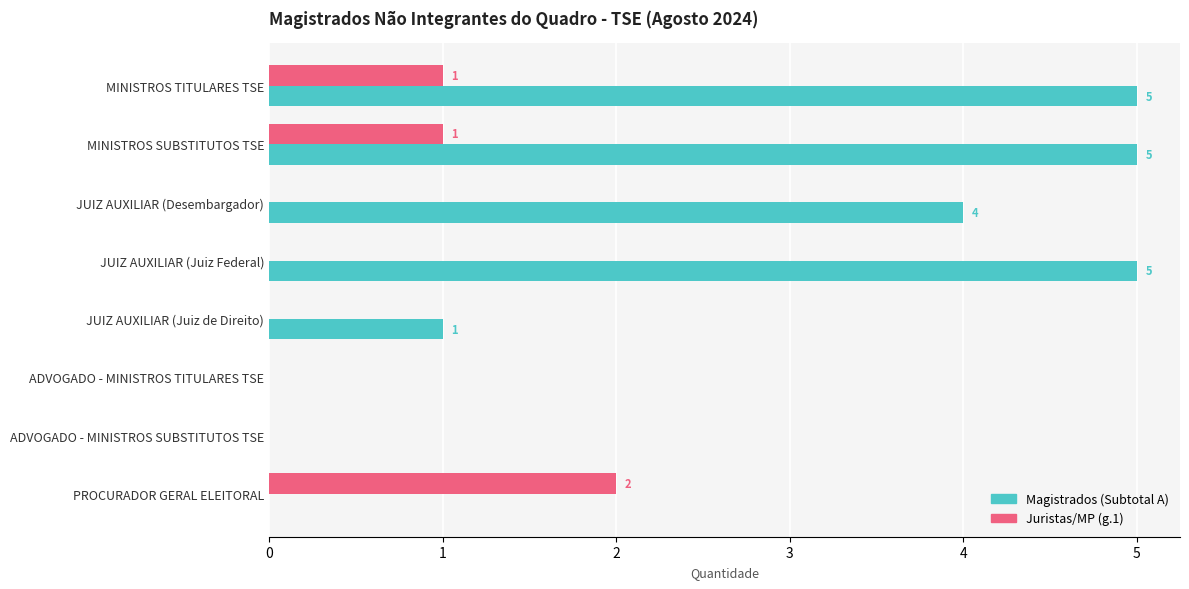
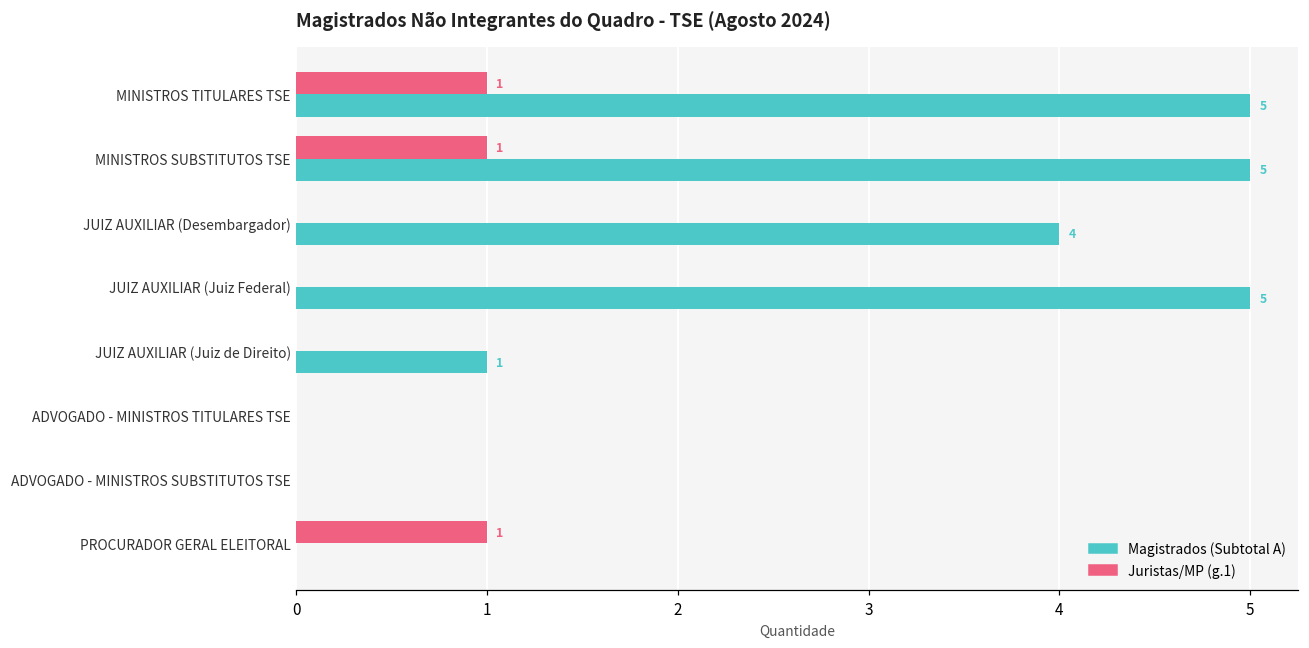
  {
    "Magistrados (Subtotal A)": {
      "MINISTROS TITULARES TSE": 5,
      "MINISTROS SUBSTITUTOS TSE": 5,
      "JUIZ AUXILIAR (Desembargador)": 4,
      "JUIZ AUXILIAR (Juiz Federal)": 5,
      "JUIZ AUXILIAR (Juiz de Direito)": 1
    },
    "Juristas/MP (g.1)": {
      "MINISTROS TITULARES TSE": 1,
      "MINISTROS SUBSTITUTOS TSE": 1,
-     "PROCURADOR GERAL ELEITORAL": 2
+     "PROCURADOR GERAL ELEITORAL": 1
    }
  }
